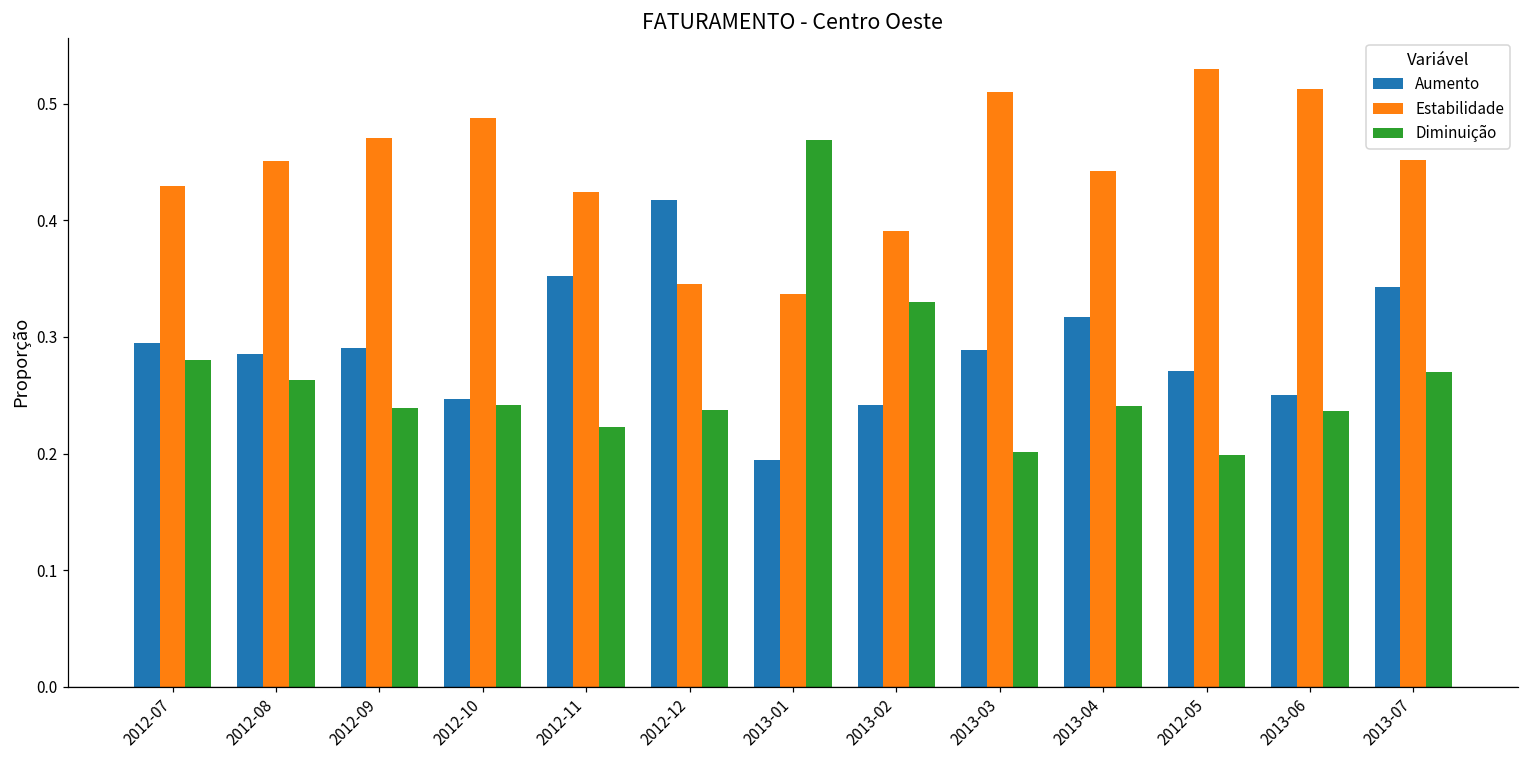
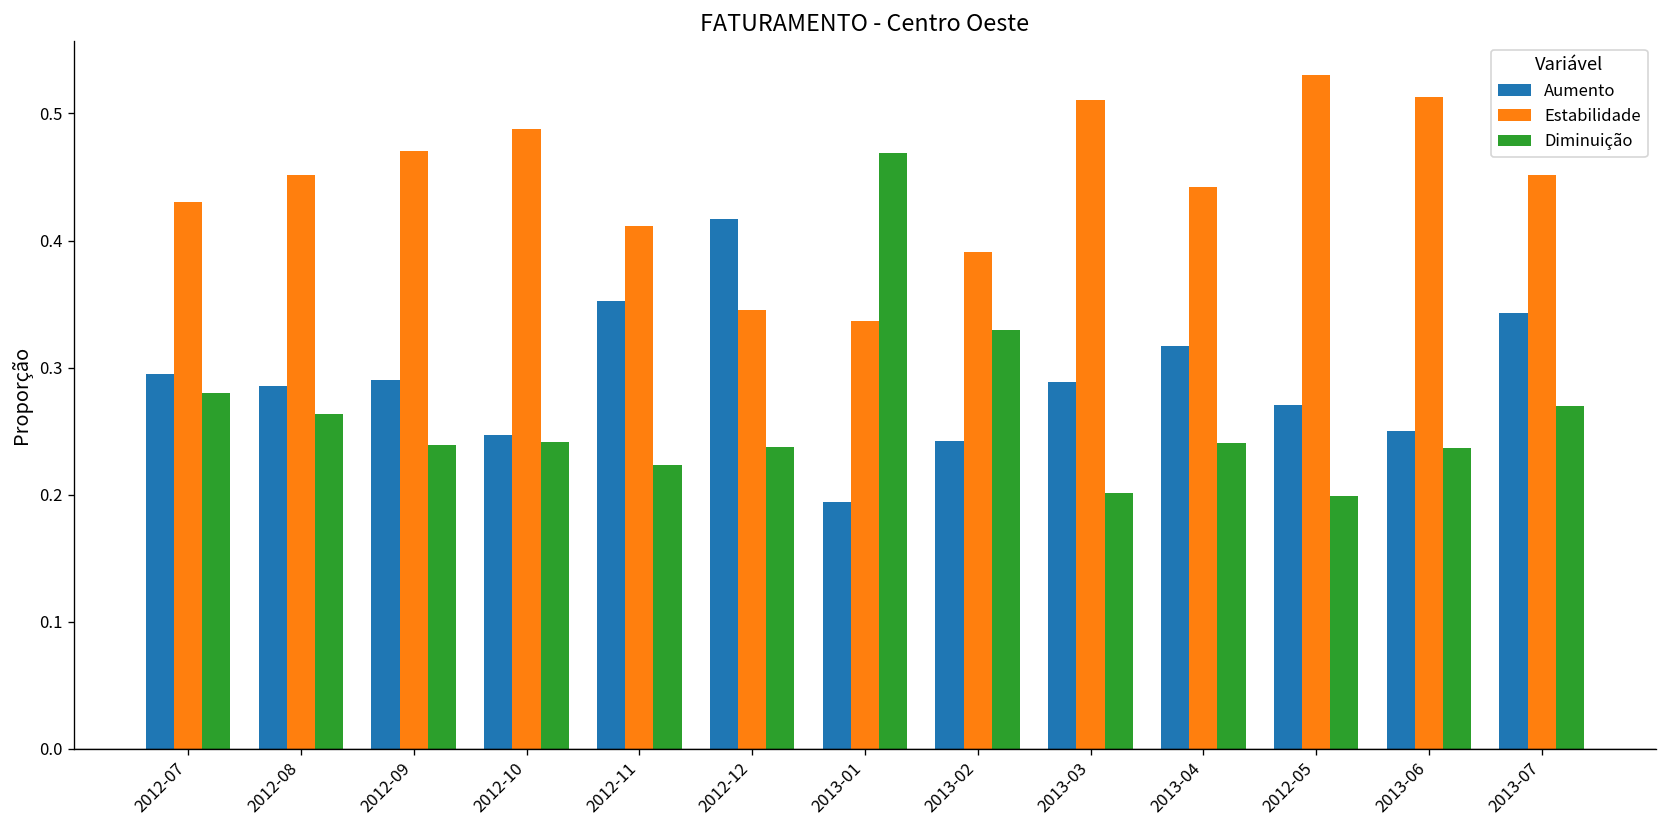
  {
    "Aumento": {
      "2012-07": 0.295,
      "2012-08": 0.285,
      "2012-09": 0.290,
      "2012-10": 0.247,
      "2012-11": 0.353,
      "2012-12": 0.417,
      "2013-01": 0.195,
      "2013-02": 0.242,
      "2013-03": 0.288,
      "2013-04": 0.317,
      "2012-05": 0.271,
      "2013-06": 0.250,
      "2013-07": 0.343
    },
    "Estabilidade": {
      "2012-07": 0.430,
      "2012-08": 0.451,
      "2012-09": 0.471,
      "2012-10": 0.488,
-     "2012-11": 0.424,
+     "2012-11": 0.411,
      "2012-12": 0.345,
      "2013-01": 0.337,
      "2013-02": 0.391,
      "2013-03": 0.510,
      "2013-04": 0.442,
      "2012-05": 0.530,
      "2013-06": 0.513,
      "2013-07": 0.452
    },
    "Diminuição": {
      "2012-07": 0.280,
      "2012-08": 0.263,
      "2012-09": 0.239,
      "2012-10": 0.242,
      "2012-11": 0.223,
      "2012-12": 0.238,
      "2013-01": 0.469,
      "2013-02": 0.330,
      "2013-03": 0.201,
      "2013-04": 0.241,
      "2012-05": 0.199,
      "2013-06": 0.237,
      "2013-07": 0.270
    }
  }
